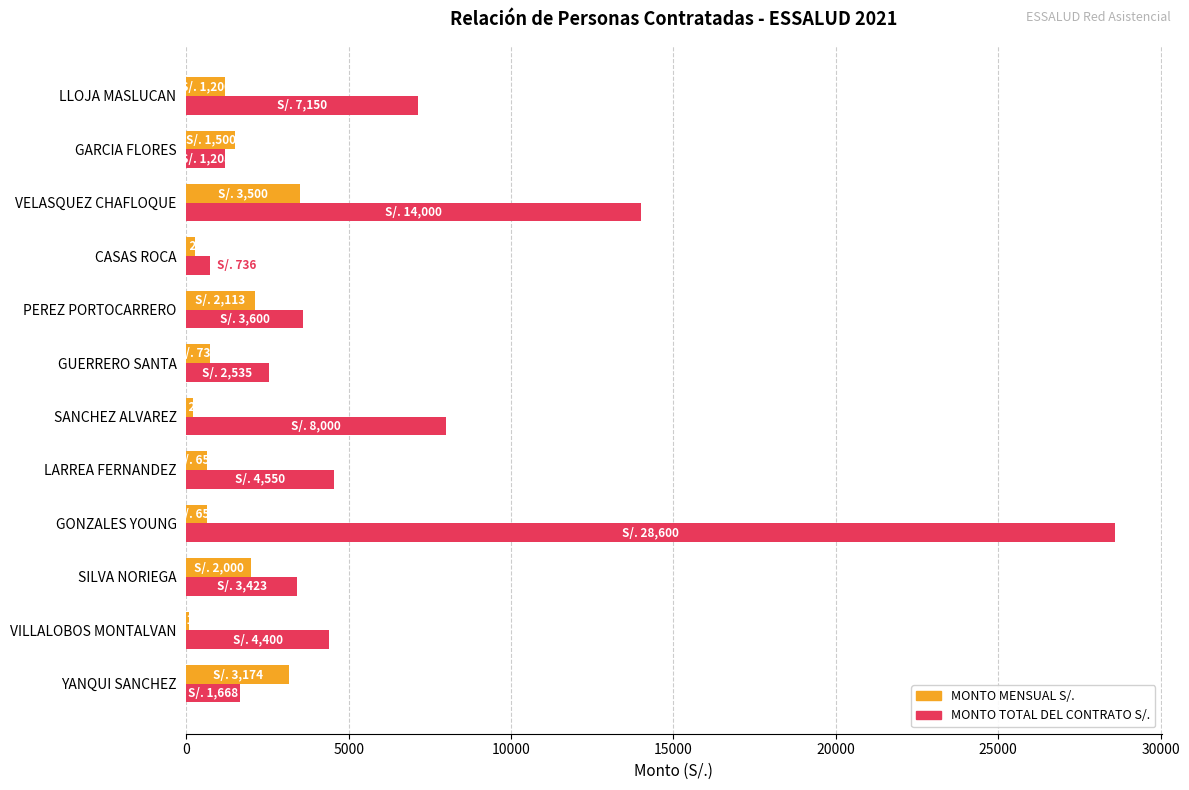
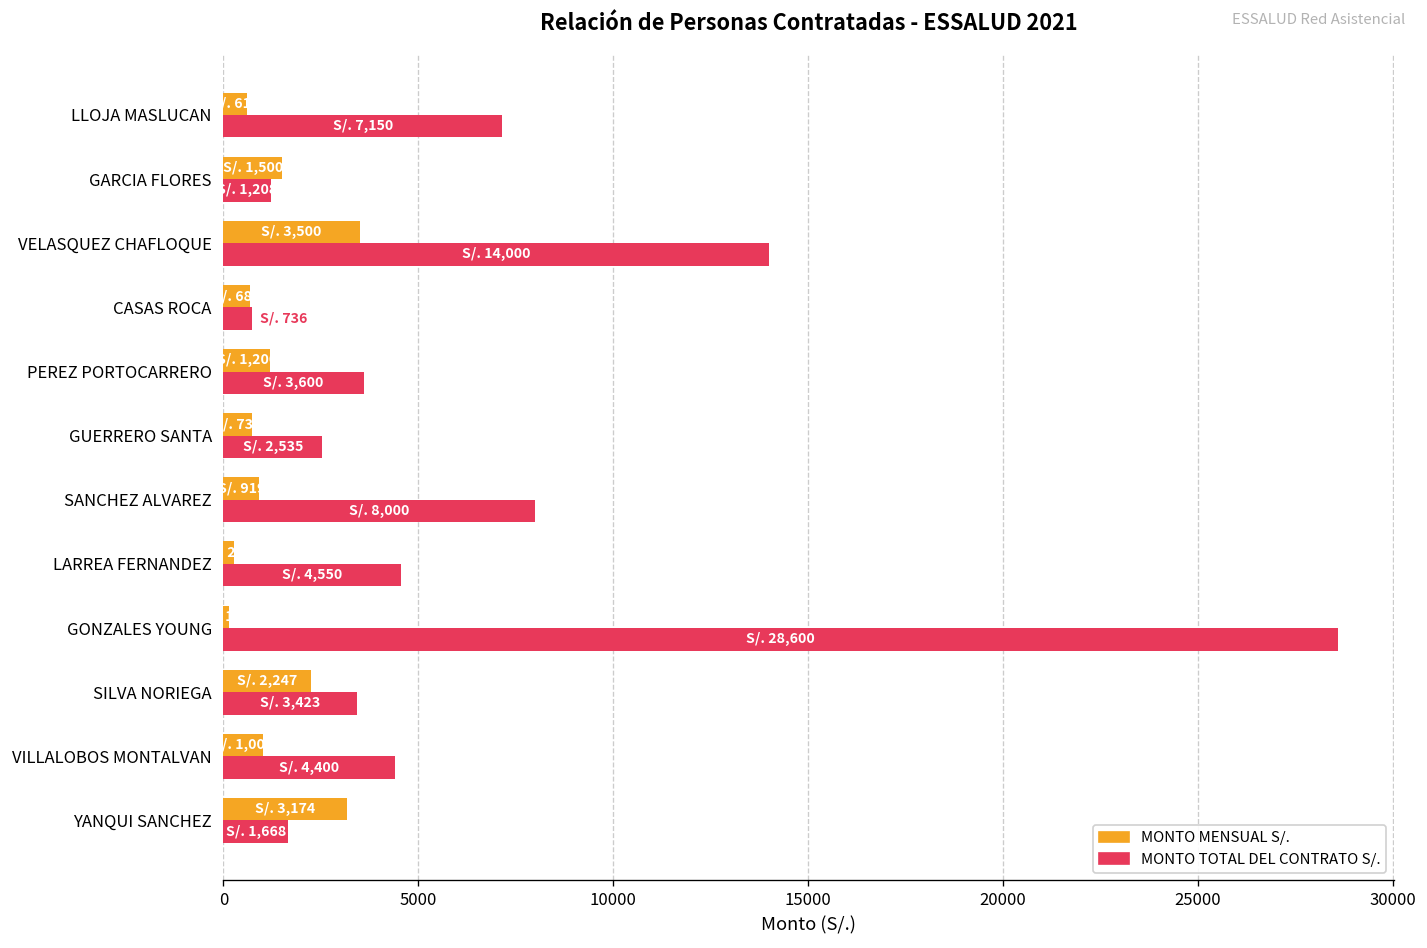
  {
    "MONTO MENSUAL S/.": {
-     "LLOJA MASLUCAN": "1200",
+     "LLOJA MASLUCAN": "600",
      "GARCIA FLORES": "1,500",
      "VELASQUEZ CHAFLOQUE": "3,500",
-     "CASAS ROCA": "300",
-     "PEREZ PORTOCARRERO": "2,113",
+     "CASAS ROCA": "700",
+     "PEREZ PORTOCARRERO": "1,200",
      "GUERRERO SANTA": "731",
-     "SANCHEZ ALVAREZ": "200",
-     "LARREA FERNANDEZ": "700",
-     "GONZALES YOUNG": "700",
-     "SILVA NORIEGA": "2,000",
-     "VILLALOBOS MONTALVAN": "100",
+     "SANCHEZ ALVAREZ": "900",
+     "LARREA FERNANDEZ": "300",
+     "GONZALES YOUNG": "100",
+     "SILVA NORIEGA": "2,247",
+     "VILLALOBOS MONTALVAN": "1000",
      "YANQUI SANCHEZ": "3,174"
    },
    "MONTO TOTAL DEL CONTRATO S/.": {
      "LLOJA MASLUCAN": "7,150",
      "GARCIA FLORES": "1,208",
      "VELASQUEZ CHAFLOQUE": "14,000",
      "CASAS ROCA": "736",
      "PEREZ PORTOCARRERO": "3,600",
      "GUERRERO SANTA": "2,535",
      "SANCHEZ ALVAREZ": "8,000",
      "LARREA FERNANDEZ": "4,550",
      "GONZALES YOUNG": "28,600",
      "SILVA NORIEGA": "3,423",
      "VILLALOBOS MONTALVAN": "4,400",
      "YANQUI SANCHEZ": "1,668"
    }
  }
